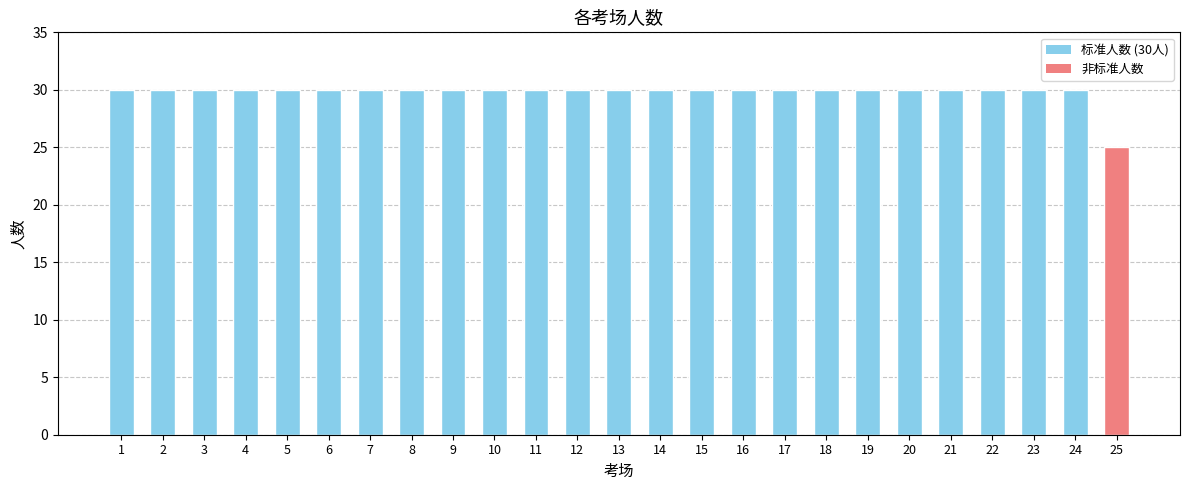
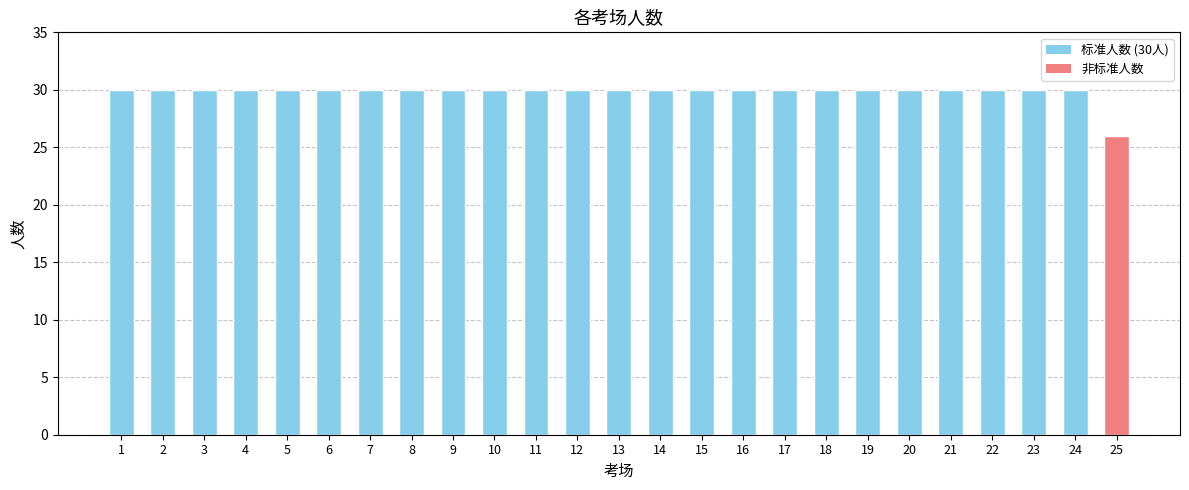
  {
    "1": 30,
    "2": 30,
    "3": 30,
    "4": 30,
    "5": 30,
    "6": 30,
    "7": 30,
    "8": 30,
    "9": 30,
    "10": 30,
    "11": 30,
    "12": 30,
    "13": 30,
    "14": 30,
    "15": 30,
    "16": 30,
    "17": 30,
    "18": 30,
    "19": 30,
    "20": 30,
    "21": 30,
    "22": 30,
    "23": 30,
    "24": 30,
-   "25": 25
+   "25": 26
  }
